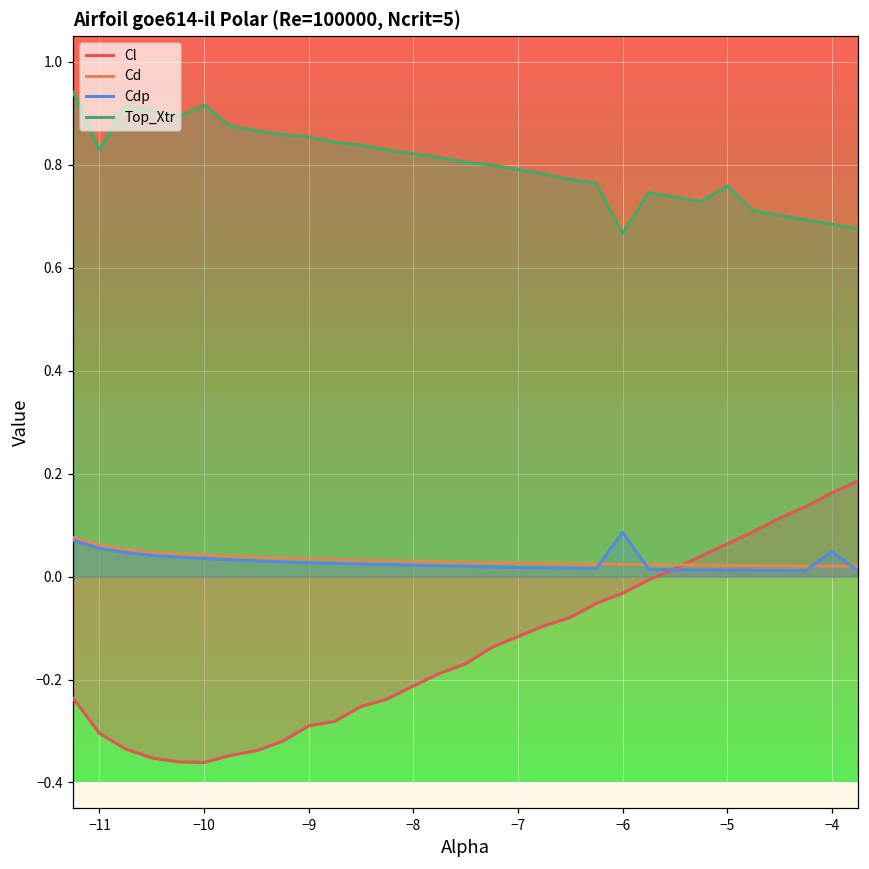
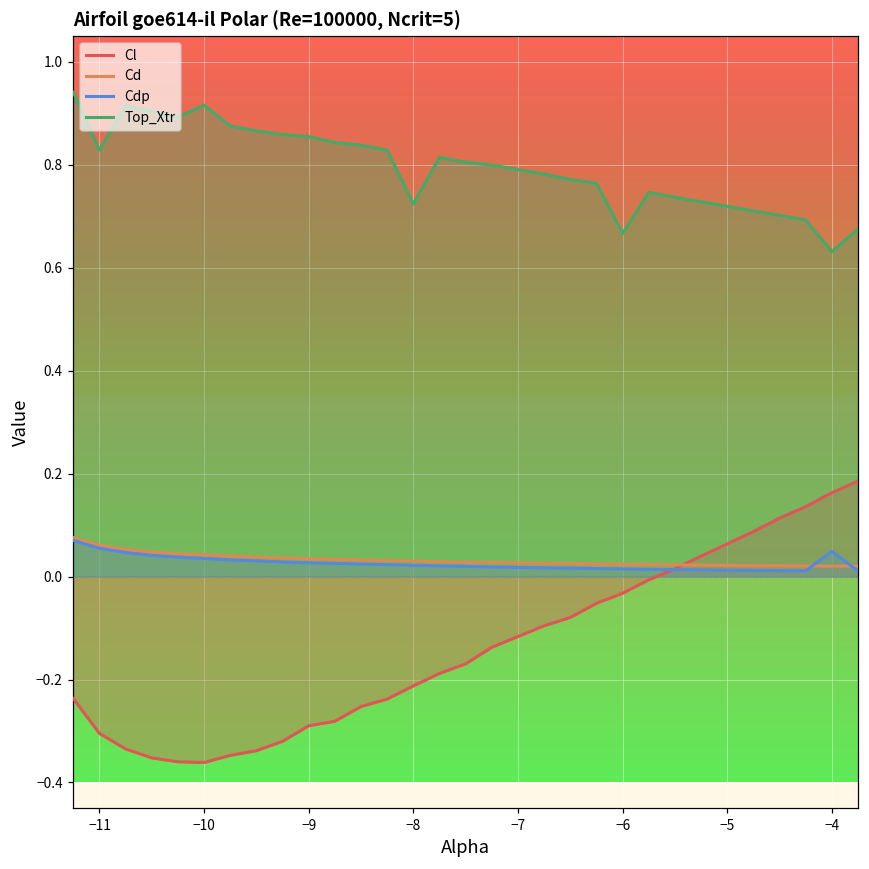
  {
    "Cdp": {
      "−11": 0.05,
      "−10": 0.04,
      "−9": 0.03,
      "−8": 0.02,
-     "−6": 0.09,
+     "−6": 0.01,
      "−5": 0.01,
      "−4": 0.05
    },
    "Top_Xtr": {
      "−11": 0.83,
      "−10": 0.92,
      "−9": 0.85,
-     "−8": 0.82,
+     "−8": 0.72,
      "−6": 0.67,
-     "−5": 0.76,
-     "−4": 0.68
+     "−5": 0.72,
+     "−4": 0.63
    }
  }
